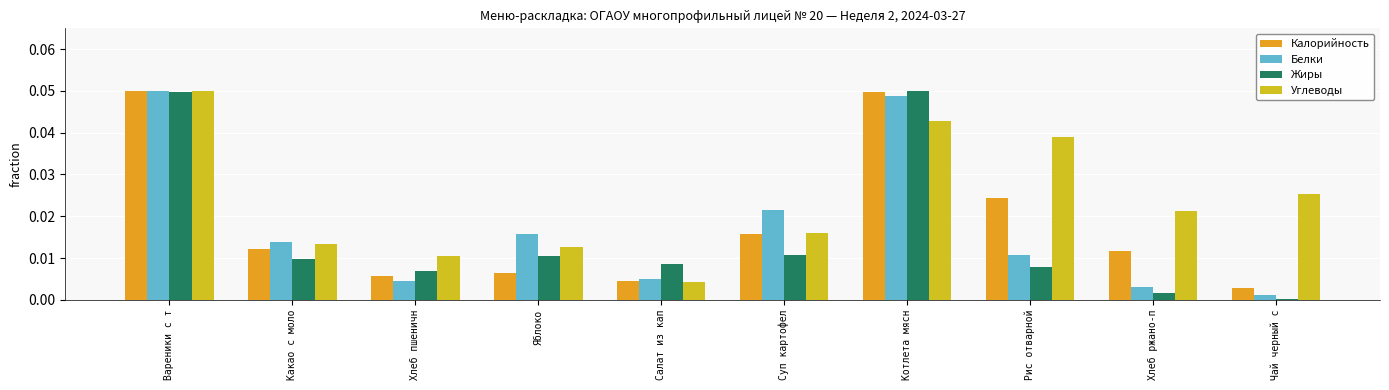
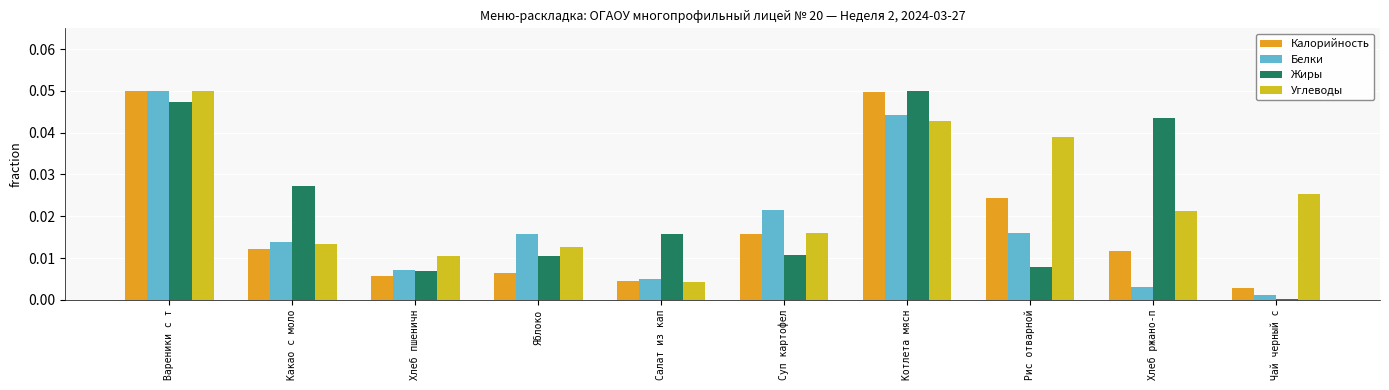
  {
    "Белки": {
      "Вареники с т": 0.050,
      "Какао с моло": 0.014,
-     "Хлеб пшеничн": 0.004,
+     "Хлеб пшеничн": 0.007,
      "Яблоко": 0.016,
      "Салат из кап": 0.005,
      "Суп картофел": 0.022,
-     "Котлета мясн": 0.049,
-     "Рис отварной": 0.011,
+     "Котлета мясн": 0.044,
+     "Рис отварной": 0.016,
      "Хлеб ржано-п": 0.003,
      "Чай черный с": 0.001
    },
    "Жиры": {
-     "Вареники с т": 0.050,
-     "Какао с моло": 0.010,
+     "Вареники с т": 0.047,
+     "Какао с моло": 0.027,
      "Хлеб пшеничн": 0.007,
      "Яблоко": 0.011,
-     "Салат из кап": 0.009,
+     "Салат из кап": 0.016,
      "Суп картофел": 0.011,
      "Котлета мясн": 0.050,
      "Рис отварной": 0.008,
-     "Хлеб ржано-п": 0.002
+     "Хлеб ржано-п": 0.044
    }
  }
